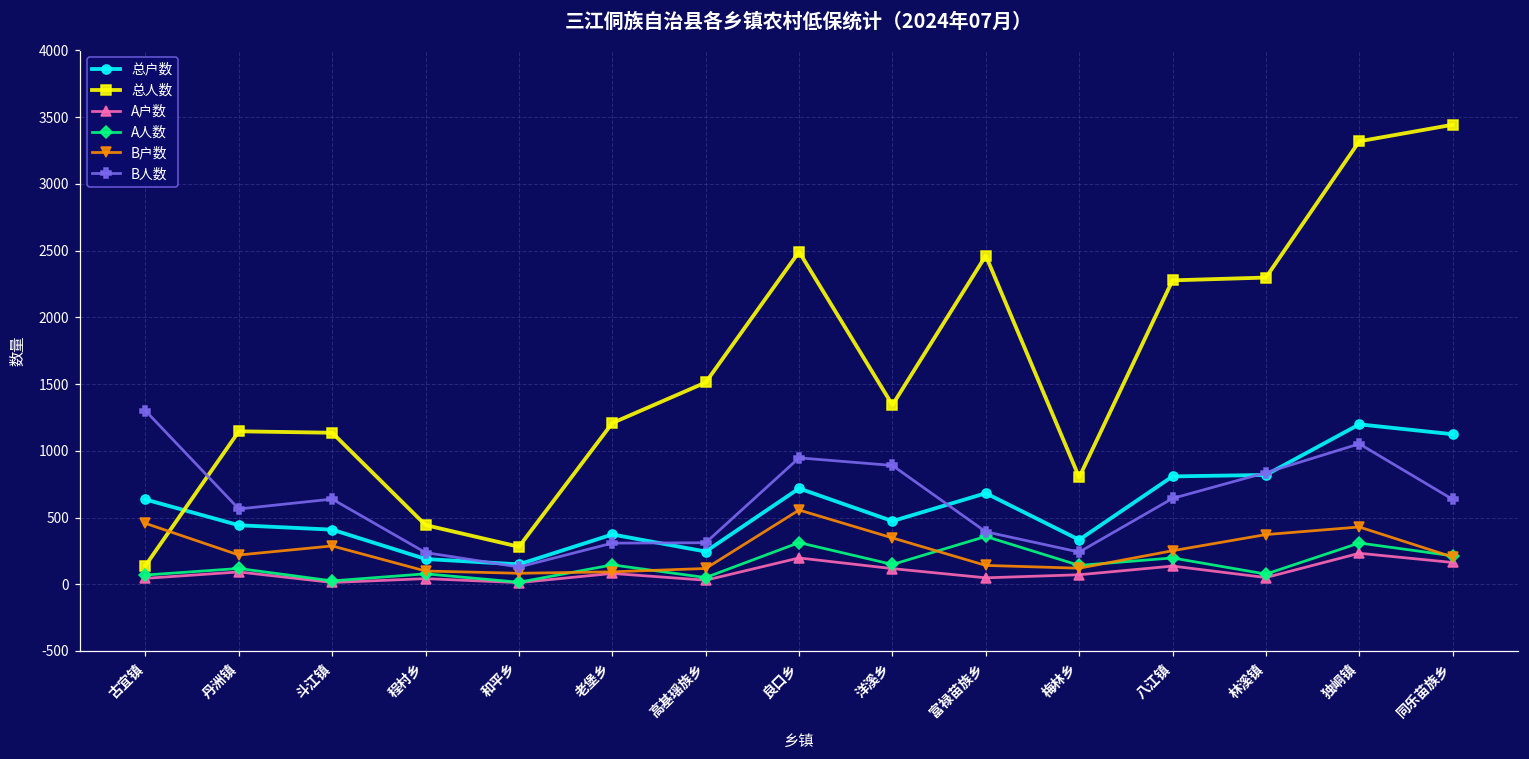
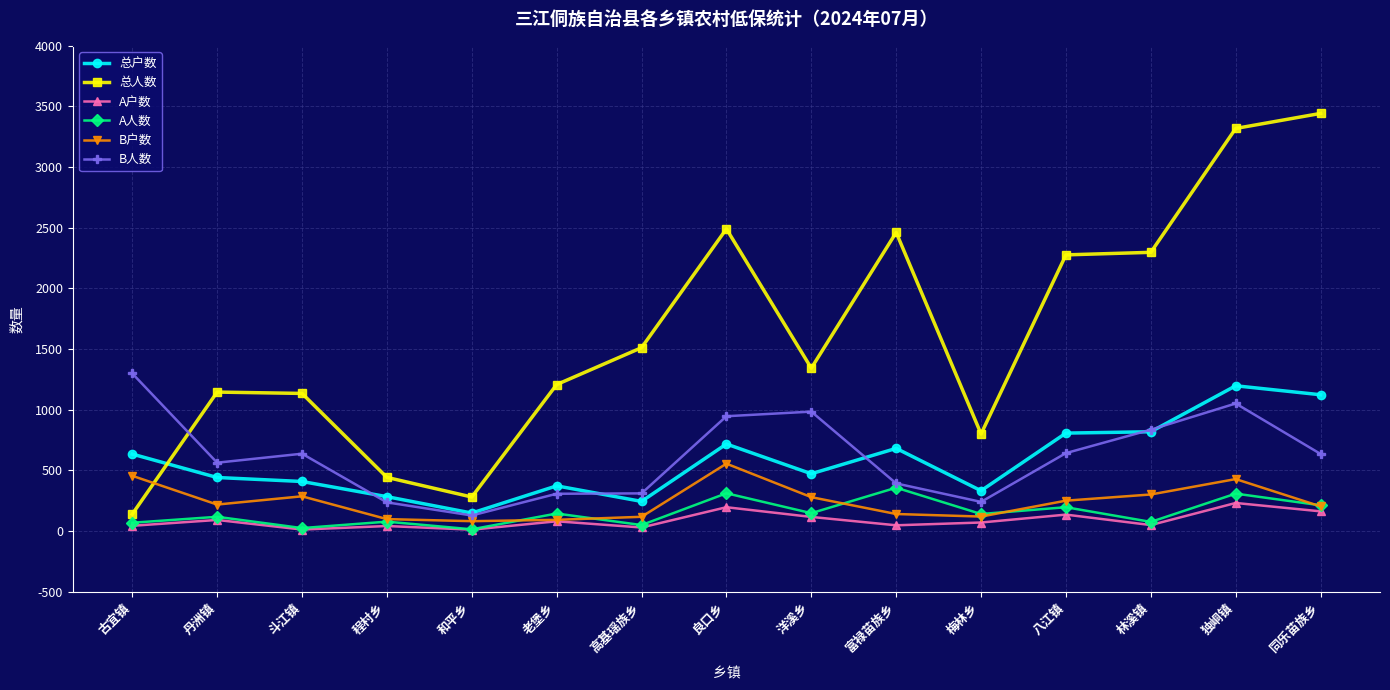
  {
    "总户数": {
      "古宜镇": 640,
      "丹洲镇": 440,
      "斗江镇": 410,
-     "程村乡": 190,
+     "程村乡": 280,
      "老堡乡": 370,
      "高基瑶族乡": 250,
      "良口乡": 720,
      "洋溪乡": 470,
      "富禄苗族乡": 680,
      "梅林乡": 330,
      "八江镇": 810,
      "独峒镇": 1200,
      "同乐苗族乡": 1120
    },
    "总人数": {
      "古宜镇": 140,
      "丹洲镇": 1150,
      "斗江镇": 1140,
      "程村乡": 440,
      "和平乡": 280,
      "老堡乡": 1210,
      "高基瑶族乡": 1510,
      "良口乡": 2490,
      "洋溪乡": 1340,
      "富禄苗族乡": 2460,
      "梅林乡": 800,
      "八江镇": 2280,
      "林溪镇": 2300,
      "独峒镇": 3320,
      "同乐苗族乡": 3440
    },
    "A户数": {
      "古宜镇": 40,
      "丹洲镇": 90,
      "程村乡": 40,
      "良口乡": 200,
      "洋溪乡": 120,
      "富禄苗族乡": 50,
      "梅林乡": 70,
      "八江镇": 140,
      "林溪镇": 50,
      "独峒镇": 230,
      "同乐苗族乡": 160
    },
    "A人数": {
      "古宜镇": 70,
      "丹洲镇": 120,
      "程村乡": 80,
      "老堡乡": 150,
      "良口乡": 310,
      "洋溪乡": 150,
      "富禄苗族乡": 360,
      "梅林乡": 140,
      "八江镇": 200,
      "林溪镇": 80,
      "独峒镇": 310
    },
    "B户数": {
      "古宜镇": 460,
      "丹洲镇": 220,
      "斗江镇": 290,
      "程村乡": 100,
      "和平乡": 80,
      "高基瑶族乡": 120,
      "良口乡": 560,
-     "洋溪乡": 350,
+     "洋溪乡": 280,
      "富禄苗族乡": 140,
      "梅林乡": 120,
      "八江镇": 250,
-     "林溪镇": 370,
+     "林溪镇": 300,
      "独峒镇": 430
    },
    "B人数": {
      "古宜镇": 1300,
      "丹洲镇": 560,
      "斗江镇": 640,
      "程村乡": 240,
      "老堡乡": 310,
      "高基瑶族乡": 310,
      "良口乡": 950,
-     "洋溪乡": 890,
+     "洋溪乡": 990,
      "富禄苗族乡": 390,
      "梅林乡": 240,
      "八江镇": 640,
      "独峒镇": 1050,
      "同乐苗族乡": 640
    }
  }
